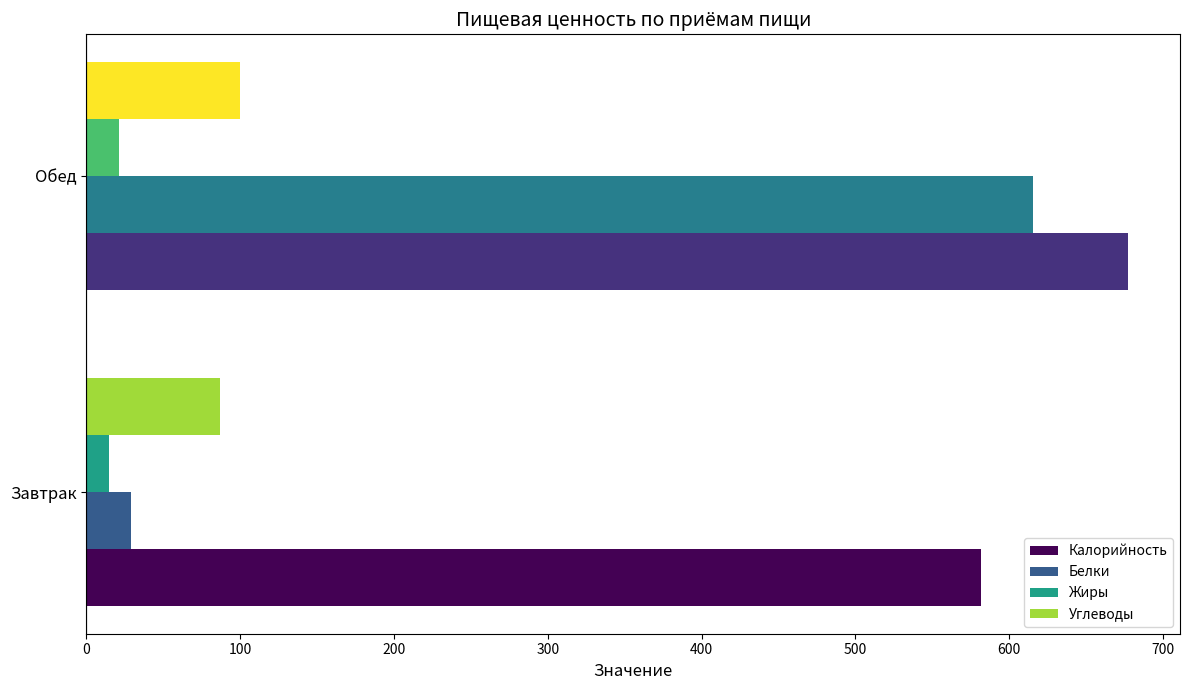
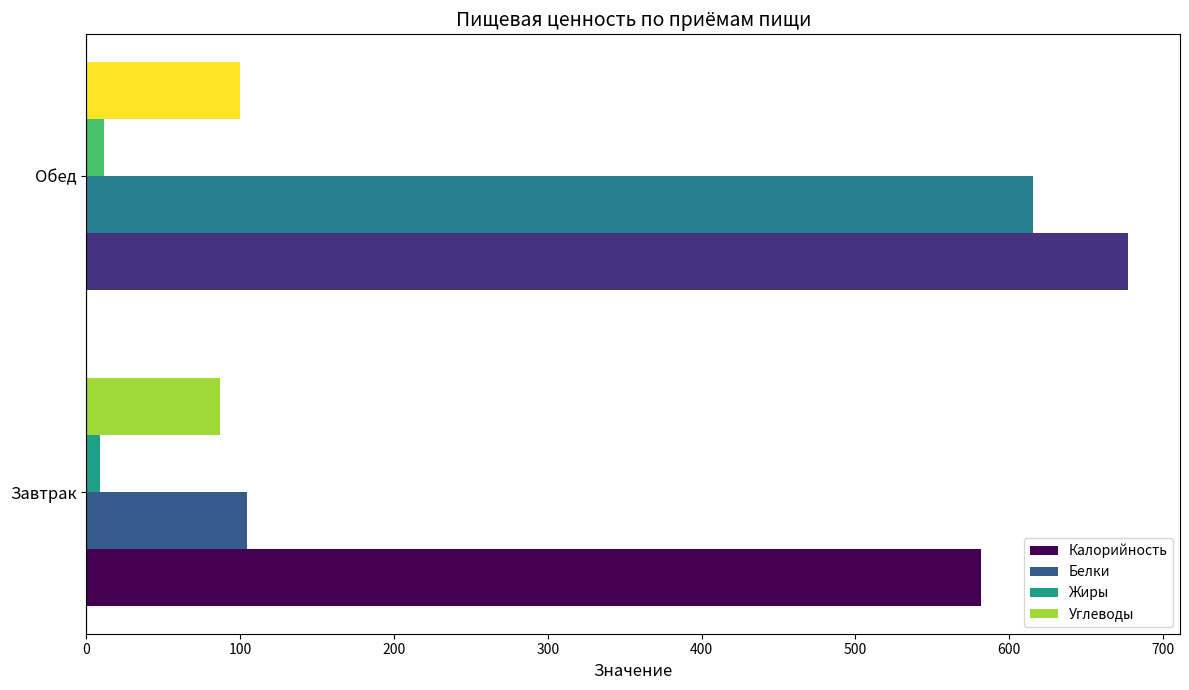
  {
    "Калорийность": {
      "Обед": 677,
      "Завтрак": 581
    },
    "Белки": {
      "Обед": 616,
-     "Завтрак": 29
+     "Завтрак": 104
    },
    "Жиры": {
-     "Обед": 21,
-     "Завтрак": 14
+     "Обед": 12,
+     "Завтрак": 9
    },
    "Углеводы": {
      "Обед": 100,
      "Завтрак": 87
    }
  }
